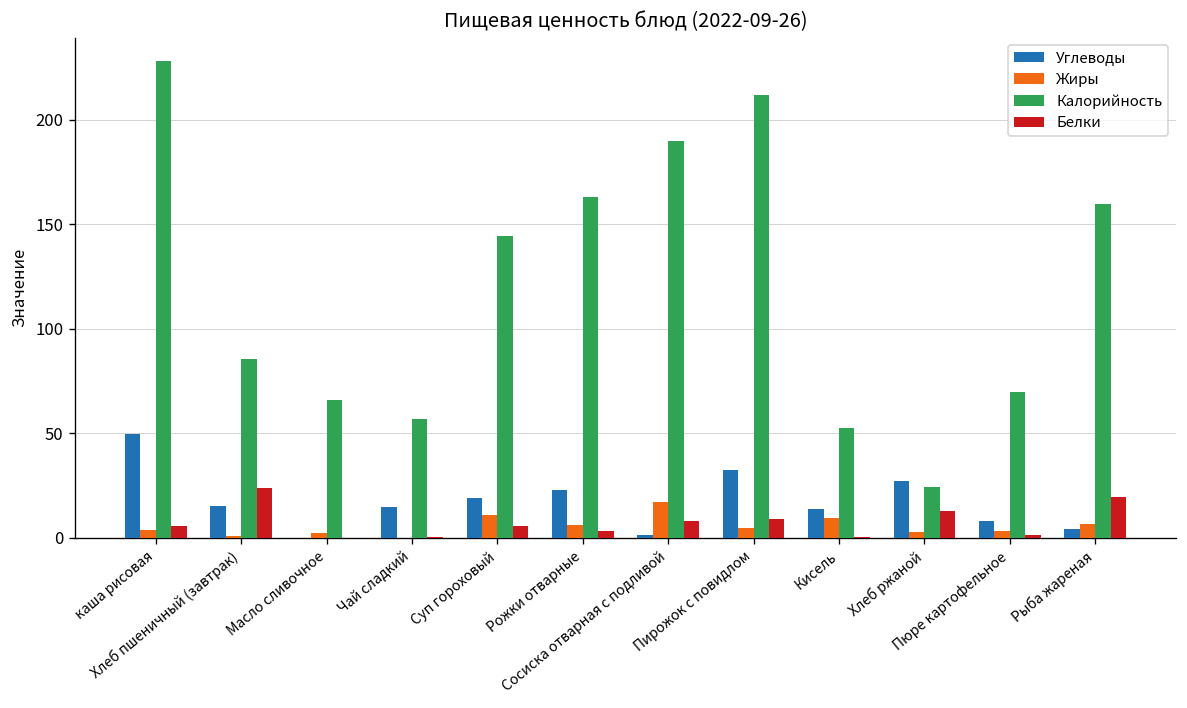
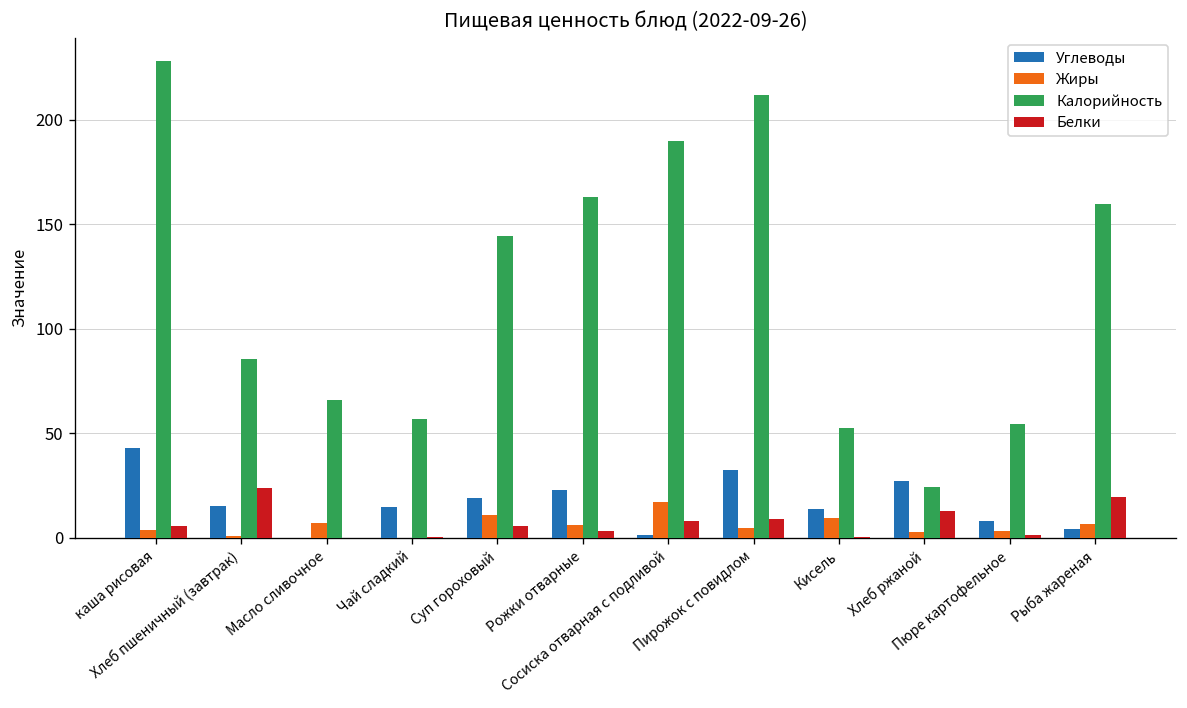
  {
    "Углеводы": {
-     "каша рисовая": 50,
+     "каша рисовая": 43,
      "Хлеб пшеничный (завтрак)": 15,
      "Чай сладкий": 15,
      "Суп гороховый": 19,
      "Рожки отварные": 23,
      "Пирожок с повидлом": 33,
      "Кисель": 14,
      "Хлеб ржаной": 27,
      "Пюре картофельное": 8,
      "Рыба жареная": 4
    },
    "Жиры": {
      "каша рисовая": 4,
-     "Масло сливочное": 2,
+     "Масло сливочное": 7,
      "Суп гороховый": 11,
      "Рожки отварные": 6,
      "Сосиска отварная с подливой": 17,
      "Пирожок с повидлом": 5,
      "Кисель": 10,
      "Хлеб ржаной": 3,
      "Пюре картофельное": 3,
      "Рыба жареная": 7
    },
    "Калорийность": {
      "каша рисовая": 228,
      "Хлеб пшеничный (завтрак)": 86,
      "Масло сливочное": 66,
      "Чай сладкий": 57,
      "Суп гороховый": 144,
      "Рожки отварные": 163,
      "Сосиска отварная с подливой": 190,
      "Пирожок с повидлом": 212,
      "Кисель": 53,
      "Хлеб ржаной": 24,
-     "Пюре картофельное": 70,
+     "Пюре картофельное": 54,
      "Рыба жареная": 160
    },
    "Белки": {
      "каша рисовая": 6,
      "Хлеб пшеничный (завтрак)": 24,
      "Суп гороховый": 6,
      "Рожки отварные": 3,
      "Сосиска отварная с подливой": 8,
      "Пирожок с повидлом": 9,
      "Хлеб ржаной": 13,
      "Рыба жареная": 20
    }
  }
